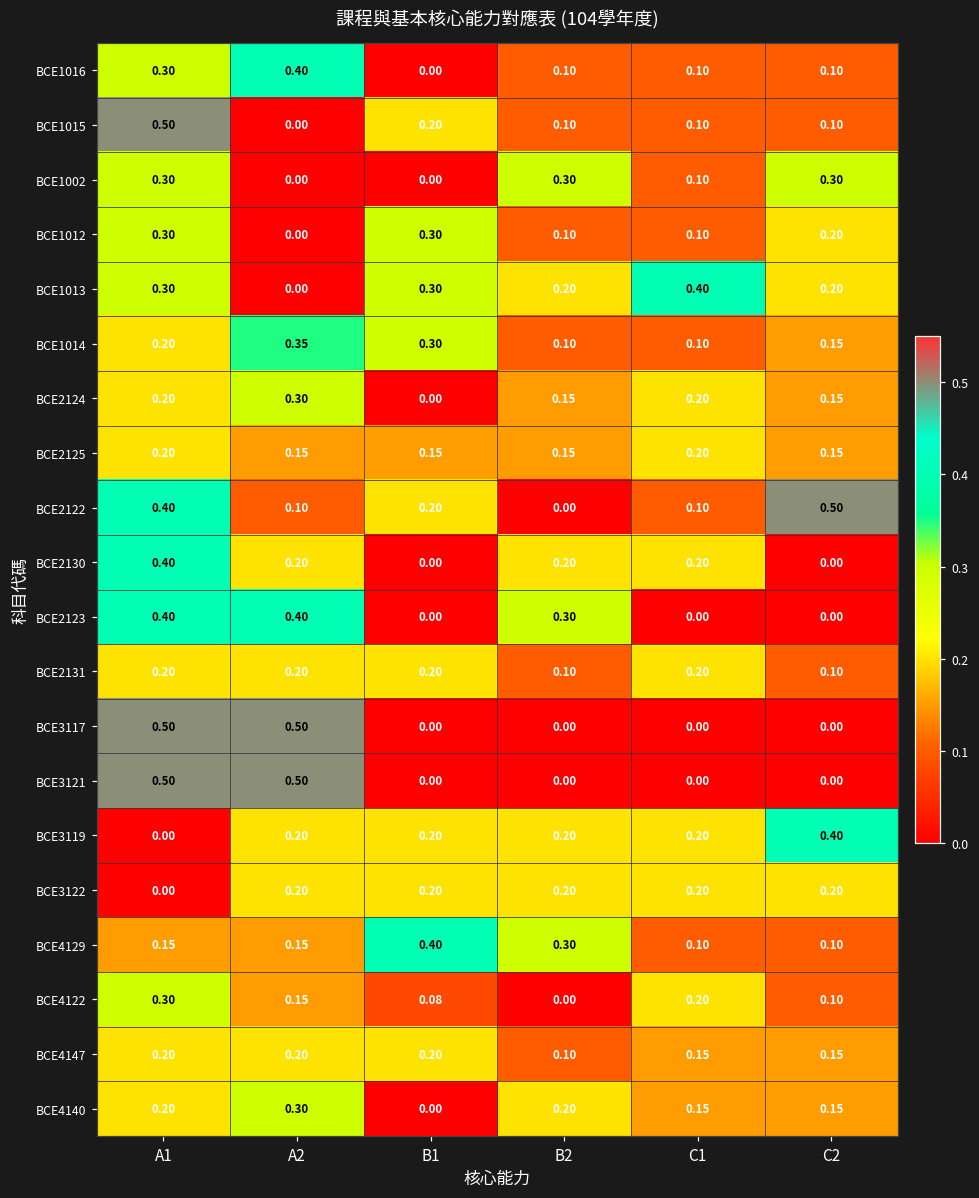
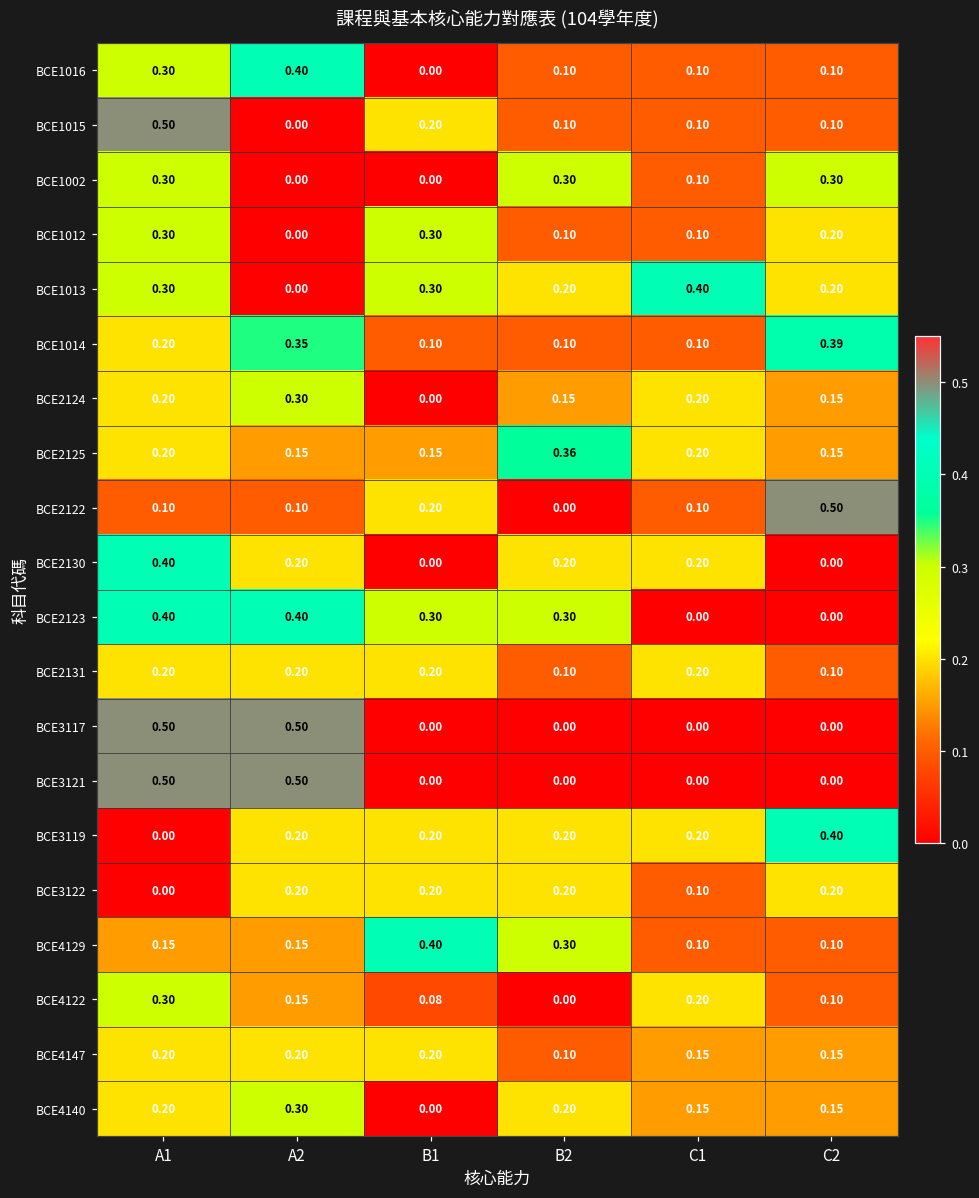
  {
    "BCE1016": {
      "A1": 0.30,
      "A2": 0.40,
      "B1": 0.00,
      "B2": 0.10,
      "C1": 0.10,
      "C2": 0.10
    },
    "BCE1015": {
      "A1": 0.50,
      "A2": 0.00,
      "B1": 0.20,
      "B2": 0.10,
      "C1": 0.10,
      "C2": 0.10
    },
    "BCE1002": {
      "A1": 0.30,
      "A2": 0.00,
      "B1": 0.00,
      "B2": 0.30,
      "C1": 0.10,
      "C2": 0.30
    },
    "BCE1012": {
      "A1": 0.30,
      "A2": 0.00,
      "B1": 0.30,
      "B2": 0.10,
      "C1": 0.10,
      "C2": 0.20
    },
    "BCE1013": {
      "A1": 0.30,
      "A2": 0.00,
      "B1": 0.30,
      "B2": 0.20,
      "C1": 0.40,
      "C2": 0.20
    },
    "BCE1014": {
      "A1": 0.20,
      "A2": 0.35,
-     "B1": 0.30,
+     "B1": 0.10,
      "B2": 0.10,
      "C1": 0.10,
-     "C2": 0.15
+     "C2": 0.39
    },
    "BCE2124": {
      "A1": 0.20,
      "A2": 0.30,
      "B1": 0.00,
      "B2": 0.15,
      "C1": 0.20,
      "C2": 0.15
    },
    "BCE2125": {
      "A1": 0.20,
      "A2": 0.15,
      "B1": 0.15,
-     "B2": 0.15,
+     "B2": 0.36,
      "C1": 0.20,
      "C2": 0.15
    },
    "BCE2122": {
-     "A1": 0.40,
+     "A1": 0.10,
      "A2": 0.10,
      "B1": 0.20,
      "B2": 0.00,
      "C1": 0.10,
      "C2": 0.50
    },
    "BCE2130": {
      "A1": 0.40,
      "A2": 0.20,
      "B1": 0.00,
      "B2": 0.20,
      "C1": 0.20,
      "C2": 0.00
    },
    "BCE2123": {
      "A1": 0.40,
      "A2": 0.40,
-     "B1": 0.00,
+     "B1": 0.30,
      "B2": 0.30,
      "C1": 0.00,
      "C2": 0.00
    },
    "BCE2131": {
      "A1": 0.20,
      "A2": 0.20,
      "B1": 0.20,
      "B2": 0.10,
      "C1": 0.20,
      "C2": 0.10
    },
    "BCE3117": {
      "A1": 0.50,
      "A2": 0.50,
      "B1": 0.00,
      "B2": 0.00,
      "C1": 0.00,
      "C2": 0.00
    },
    "BCE3121": {
      "A1": 0.50,
      "A2": 0.50,
      "B1": 0.00,
      "B2": 0.00,
      "C1": 0.00,
      "C2": 0.00
    },
    "BCE3119": {
      "A1": 0.00,
      "A2": 0.20,
      "B1": 0.20,
      "B2": 0.20,
      "C1": 0.20,
      "C2": 0.40
    },
    "BCE3122": {
      "A1": 0.00,
      "A2": 0.20,
      "B1": 0.20,
      "B2": 0.20,
-     "C1": 0.20,
+     "C1": 0.10,
      "C2": 0.20
    },
    "BCE4129": {
      "A1": 0.15,
      "A2": 0.15,
      "B1": 0.40,
      "B2": 0.30,
      "C1": 0.10,
      "C2": 0.10
    },
    "BCE4122": {
      "A1": 0.30,
      "A2": 0.15,
      "B1": 0.08,
      "B2": 0.00,
      "C1": 0.20,
      "C2": 0.10
    },
    "BCE4147": {
      "A1": 0.20,
      "A2": 0.20,
      "B1": 0.20,
      "B2": 0.10,
      "C1": 0.15,
      "C2": 0.15
    },
    "BCE4140": {
      "A1": 0.20,
      "A2": 0.30,
      "B1": 0.00,
      "B2": 0.20,
      "C1": 0.15,
      "C2": 0.15
    }
  }
